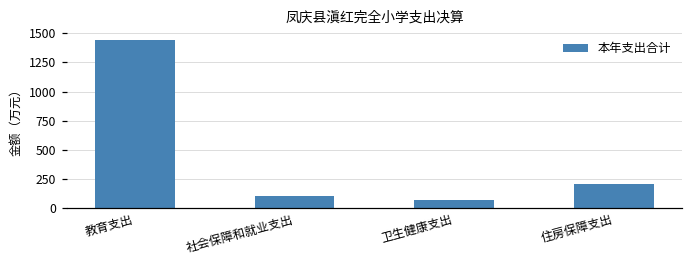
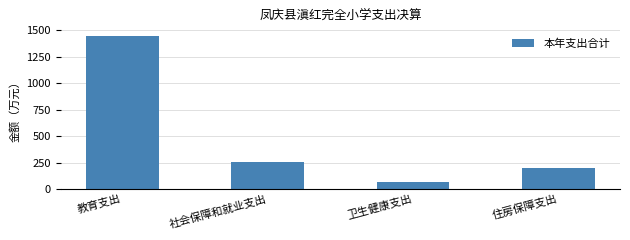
  {
    "教育支出": 1450,
-   "社会保障和就业支出": 100,
+   "社会保障和就业支出": 250,
    "卫生健康支出": 70,
    "住房保障支出": 200
  }
